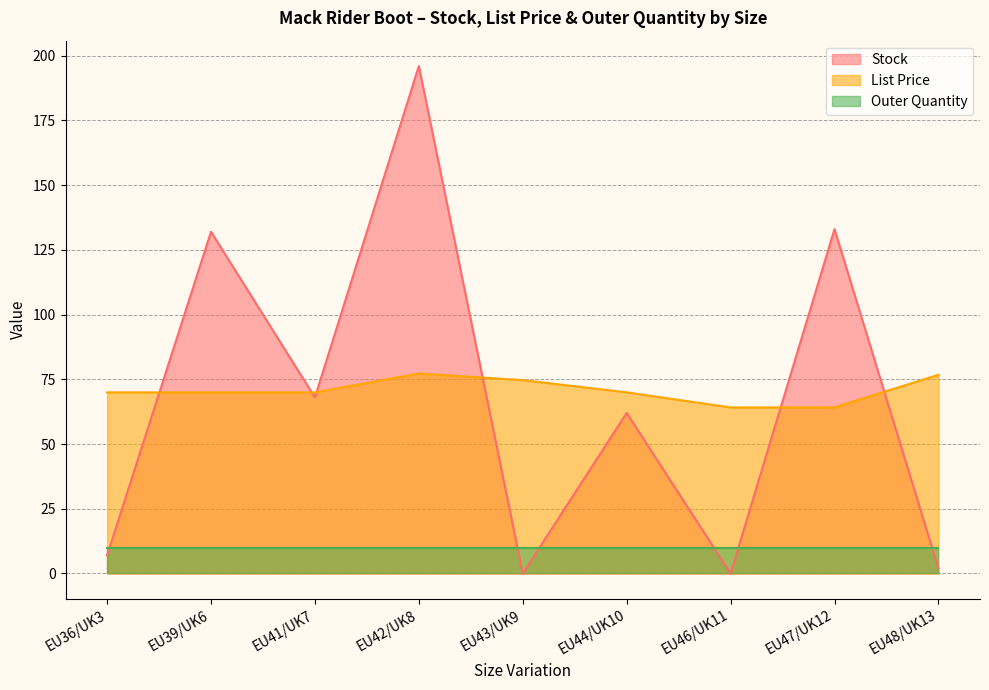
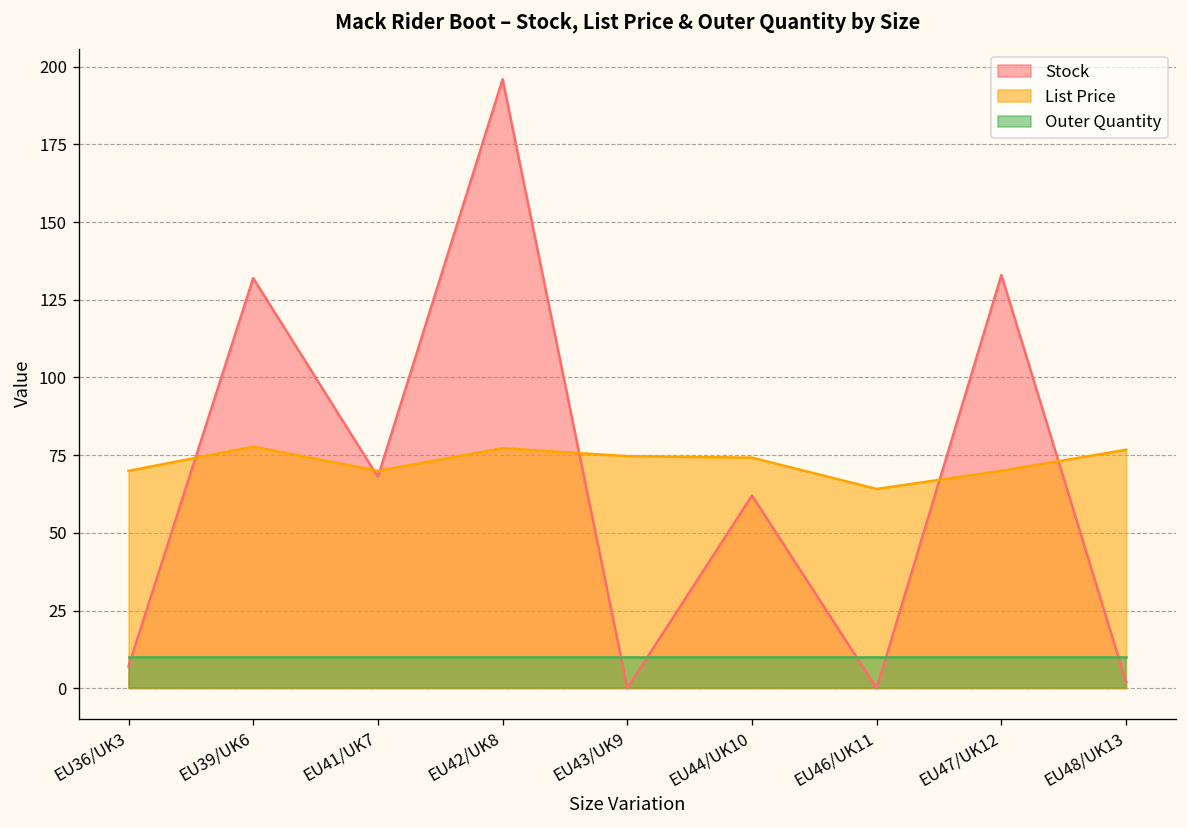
  {
    "Stock": {
      "EU36/UK3": 7,
      "EU39/UK6": 132,
      "EU41/UK7": 68,
      "EU42/UK8": 196,
      "EU43/UK9": 0,
      "EU44/UK10": 62,
      "EU46/UK11": 0,
      "EU47/UK12": 133,
      "EU48/UK13": 2
    },
    "List Price": {
      "EU36/UK3": 70,
-     "EU39/UK6": 70,
+     "EU39/UK6": 78,
      "EU41/UK7": 70,
      "EU42/UK8": 77,
      "EU43/UK9": 75,
-     "EU44/UK10": 70,
+     "EU44/UK10": 74,
      "EU46/UK11": 64,
-     "EU47/UK12": 64,
+     "EU47/UK12": 70,
      "EU48/UK13": 77
    },
    "Outer Quantity": {
      "EU36/UK3": 10,
      "EU39/UK6": 10,
      "EU41/UK7": 10,
      "EU42/UK8": 10,
      "EU43/UK9": 10,
      "EU44/UK10": 10,
      "EU46/UK11": 10,
      "EU47/UK12": 10,
      "EU48/UK13": 10
    }
  }
